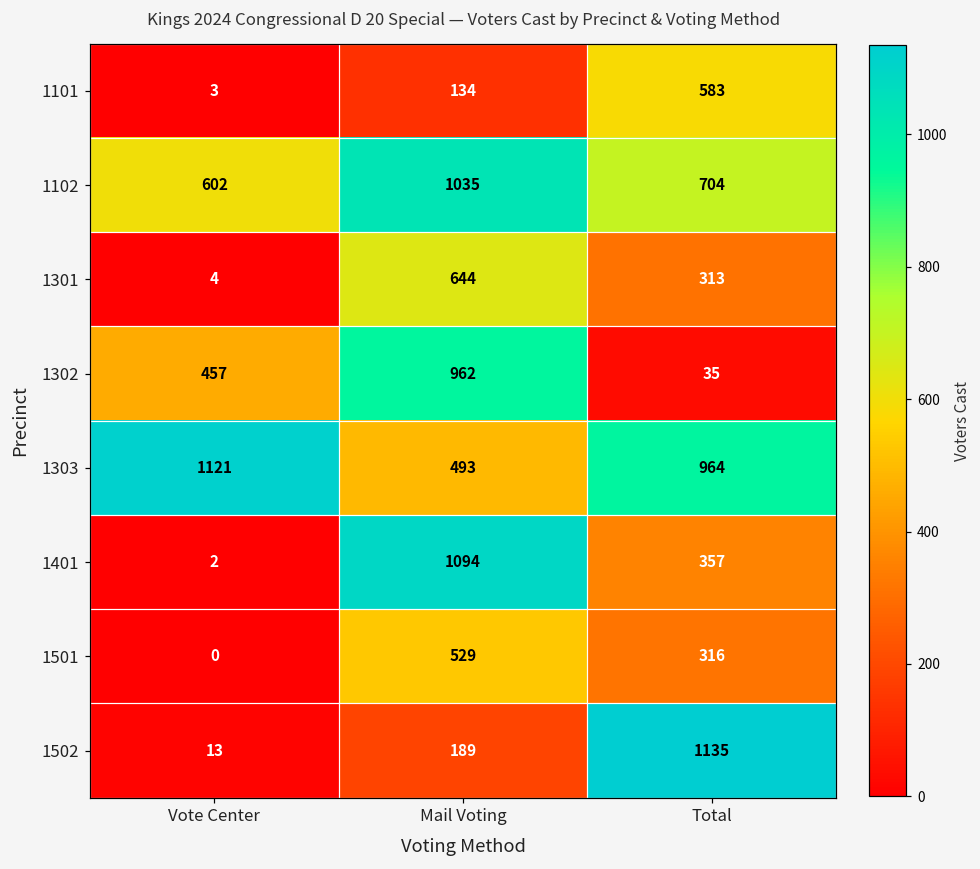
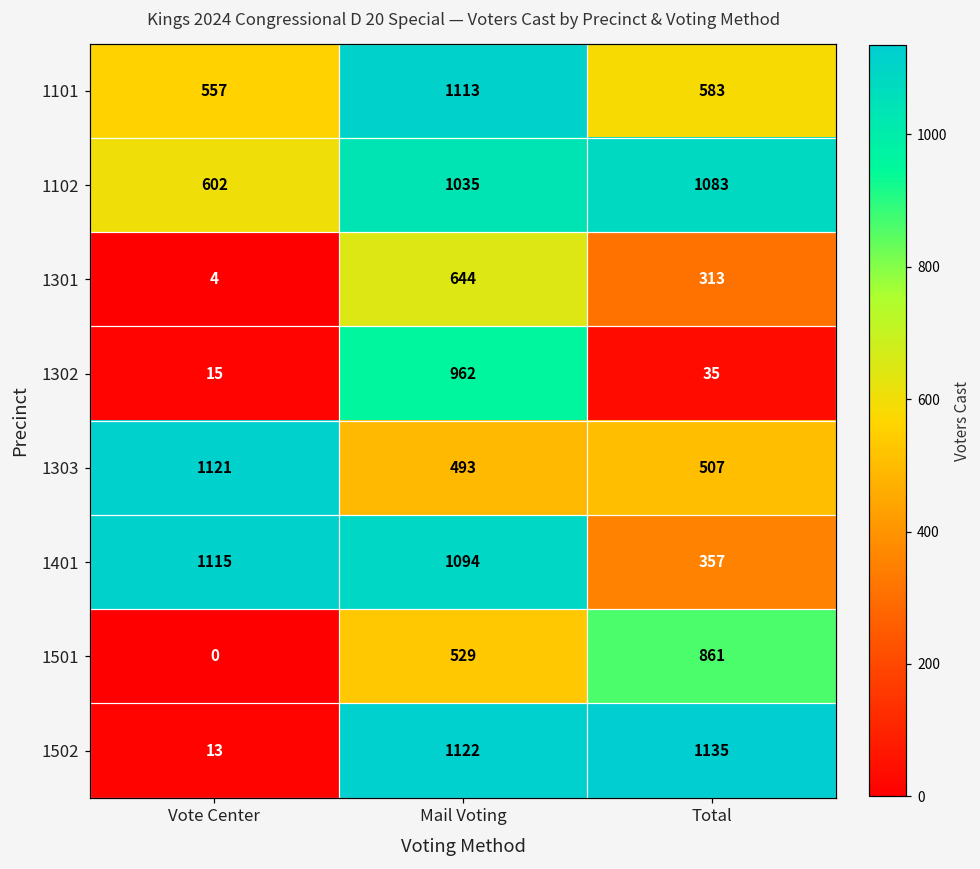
  {
    "1101": {
-     "Vote Center": 3,
-     "Mail Voting": 134,
+     "Vote Center": 557,
+     "Mail Voting": 1113,
      "Total": 583
    },
    "1102": {
      "Vote Center": 602,
      "Mail Voting": 1035,
-     "Total": 704
+     "Total": 1083
    },
    "1301": {
      "Vote Center": 4,
      "Mail Voting": 644,
      "Total": 313
    },
    "1302": {
-     "Vote Center": 457,
+     "Vote Center": 15,
      "Mail Voting": 962,
      "Total": 35
    },
    "1303": {
      "Vote Center": 1121,
      "Mail Voting": 493,
-     "Total": 964
+     "Total": 507
    },
    "1401": {
-     "Vote Center": 2,
+     "Vote Center": 1115,
      "Mail Voting": 1094,
      "Total": 357
    },
    "1501": {
      "Vote Center": 0,
      "Mail Voting": 529,
-     "Total": 316
+     "Total": 861
    },
    "1502": {
      "Vote Center": 13,
-     "Mail Voting": 189,
+     "Mail Voting": 1122,
      "Total": 1135
    }
  }
